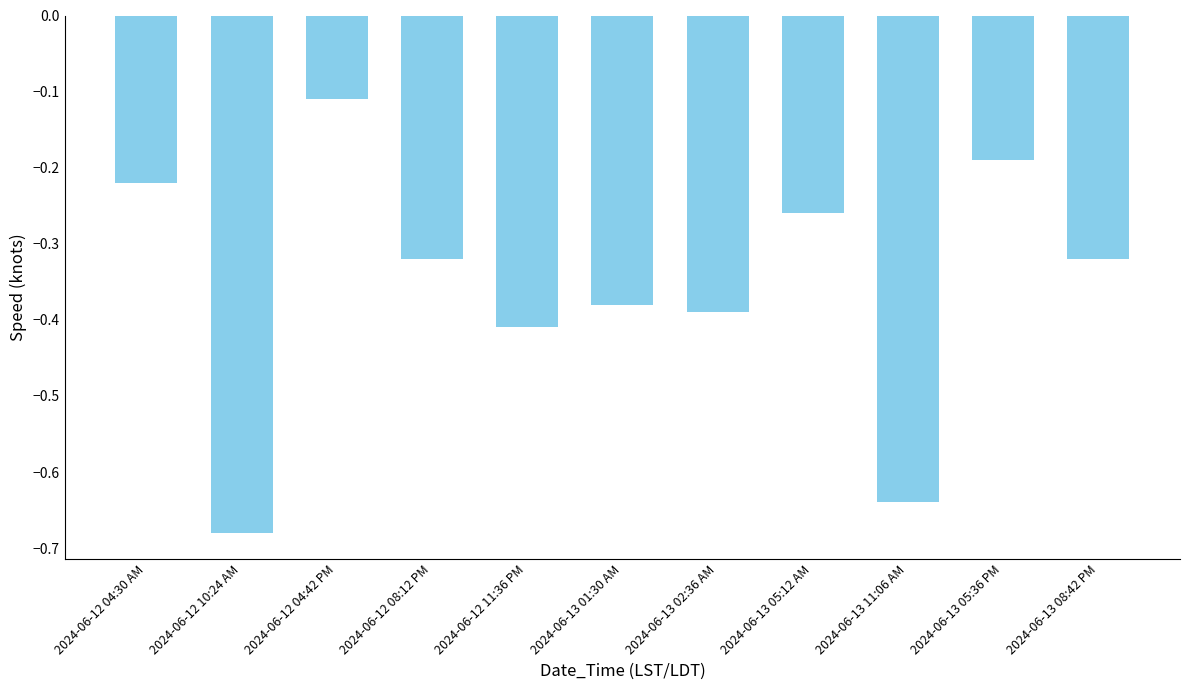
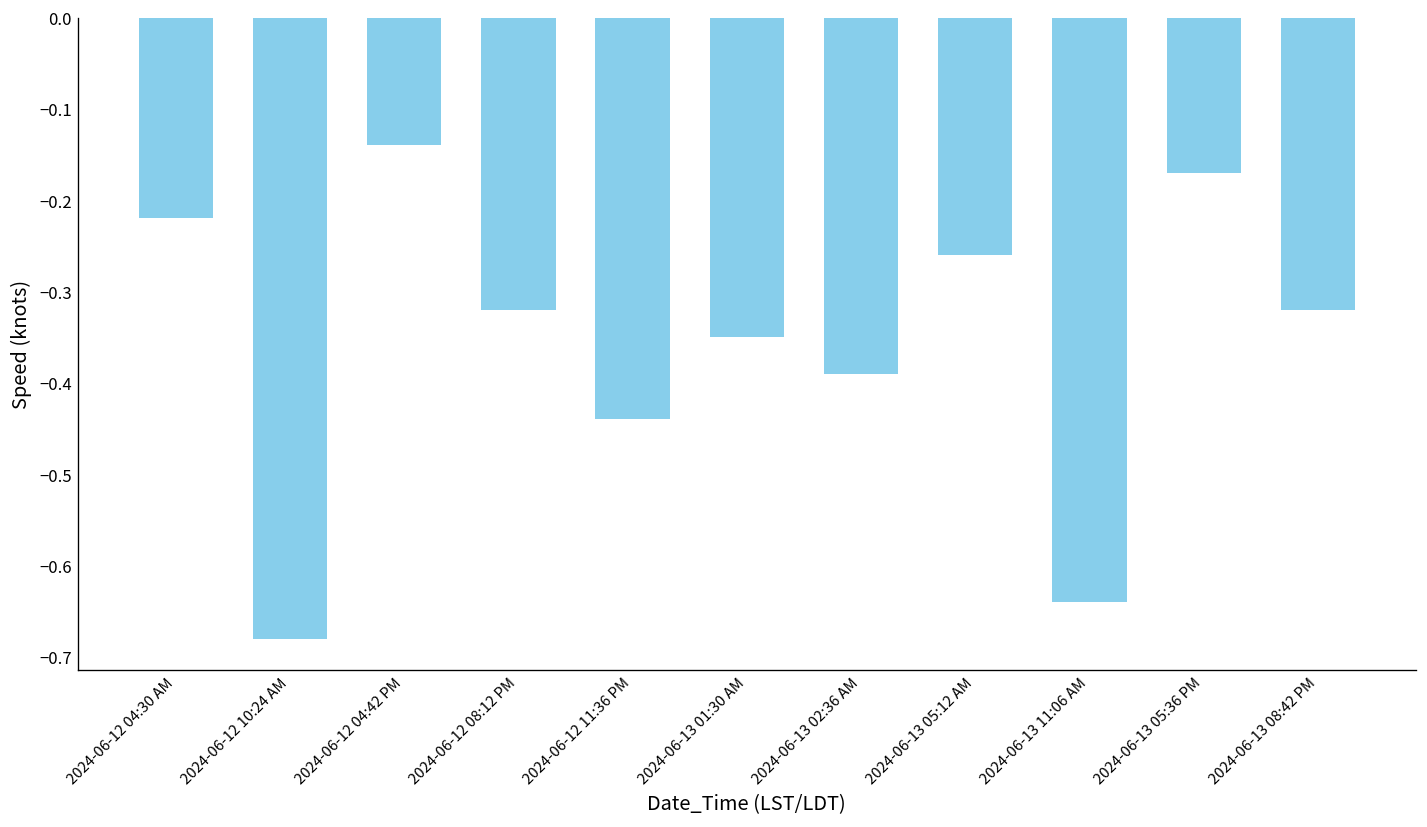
  {
    "2024-06-12 04:30 AM": -0.22,
    "2024-06-12 10:24 AM": -0.68,
-   "2024-06-12 04:42 PM": -0.11,
+   "2024-06-12 04:42 PM": -0.14,
    "2024-06-12 08:12 PM": -0.32,
-   "2024-06-12 11:36 PM": -0.41,
-   "2024-06-13 01:30 AM": -0.38,
+   "2024-06-12 11:36 PM": -0.44,
+   "2024-06-13 01:30 AM": -0.35,
    "2024-06-13 02:36 AM": -0.39,
    "2024-06-13 05:12 AM": -0.26,
    "2024-06-13 11:06 AM": -0.64,
-   "2024-06-13 05:36 PM": -0.19,
+   "2024-06-13 05:36 PM": -0.17,
    "2024-06-13 08:42 PM": -0.32
  }
